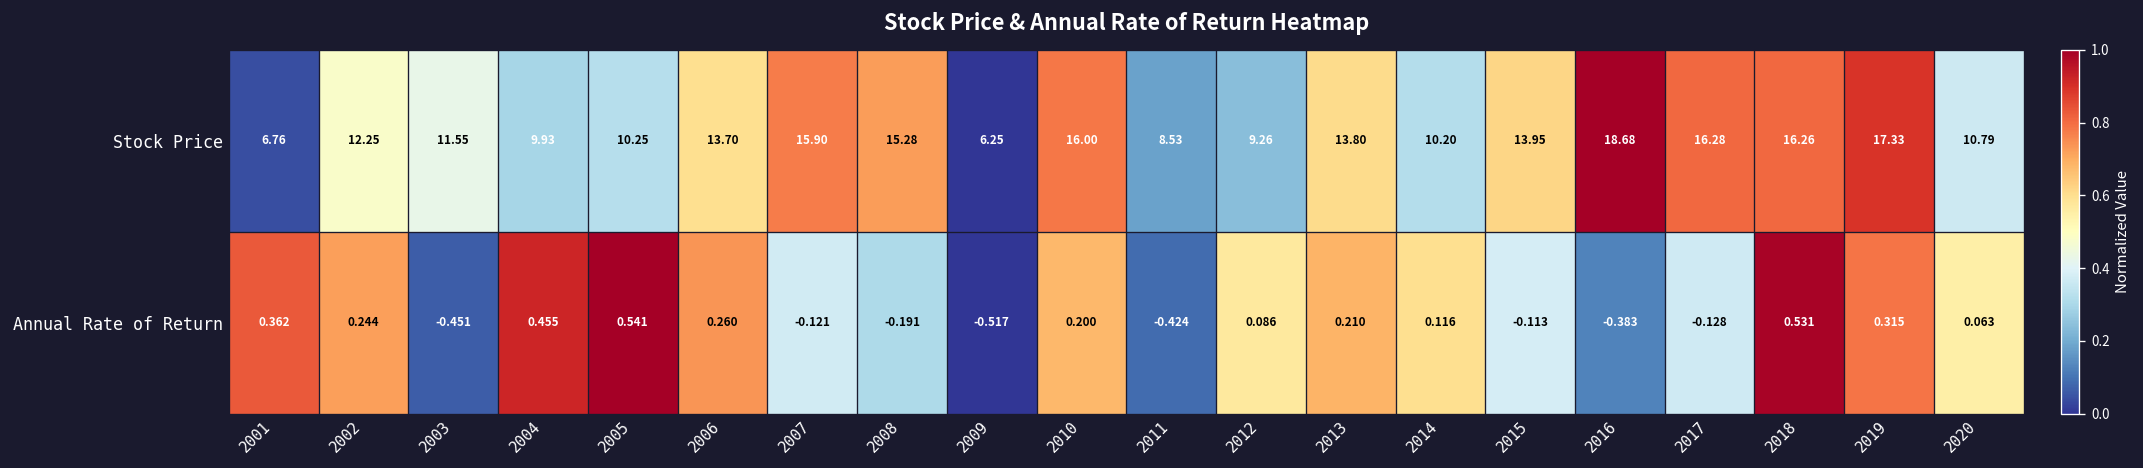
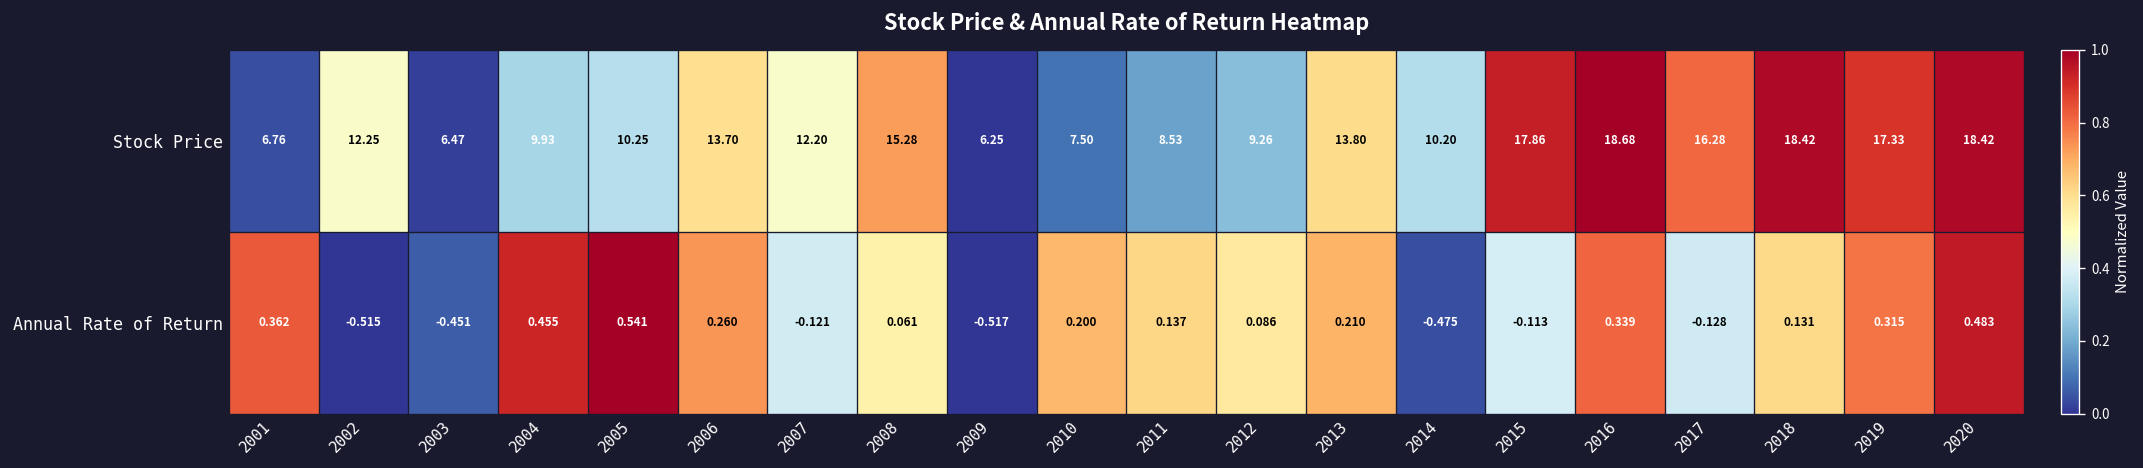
  {
    "Stock Price": {
      "2001": 6.76,
      "2002": 12.25,
-     "2003": 11.55,
+     "2003": 6.47,
      "2004": 9.93,
      "2005": 10.25,
      "2006": 13.70,
-     "2007": 15.90,
+     "2007": 12.20,
      "2008": 15.28,
      "2009": 6.25,
-     "2010": 16.00,
+     "2010": 7.50,
      "2011": 8.53,
      "2012": 9.26,
      "2013": 13.80,
      "2014": 10.20,
-     "2015": 13.95,
+     "2015": 17.86,
      "2016": 18.68,
      "2017": 16.28,
-     "2018": 16.26,
+     "2018": 18.42,
      "2019": 17.33,
-     "2020": 10.79
+     "2020": 18.42
    },
    "Annual Rate of Return": {
      "2001": 0.362,
-     "2002": 0.244,
+     "2002": -0.515,
      "2003": -0.451,
      "2004": 0.455,
      "2005": 0.541,
      "2006": 0.260,
      "2007": -0.121,
-     "2008": -0.191,
+     "2008": 0.061,
      "2009": -0.517,
      "2010": 0.200,
-     "2011": -0.424,
+     "2011": 0.137,
      "2012": 0.086,
      "2013": 0.210,
-     "2014": 0.116,
+     "2014": -0.475,
      "2015": -0.113,
-     "2016": -0.383,
+     "2016": 0.339,
      "2017": -0.128,
-     "2018": 0.531,
+     "2018": 0.131,
      "2019": 0.315,
-     "2020": 0.063
+     "2020": 0.483
    }
  }
